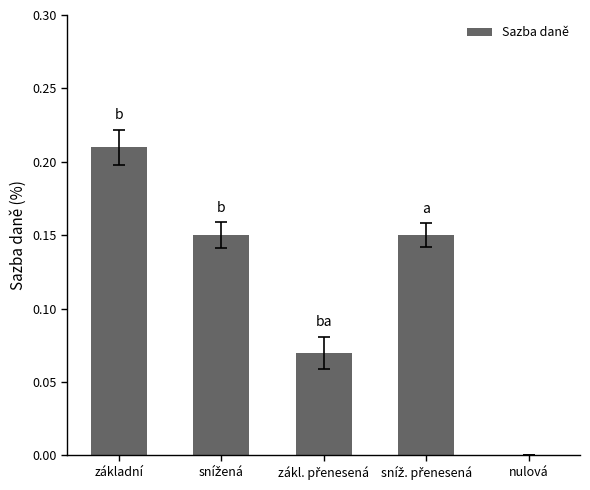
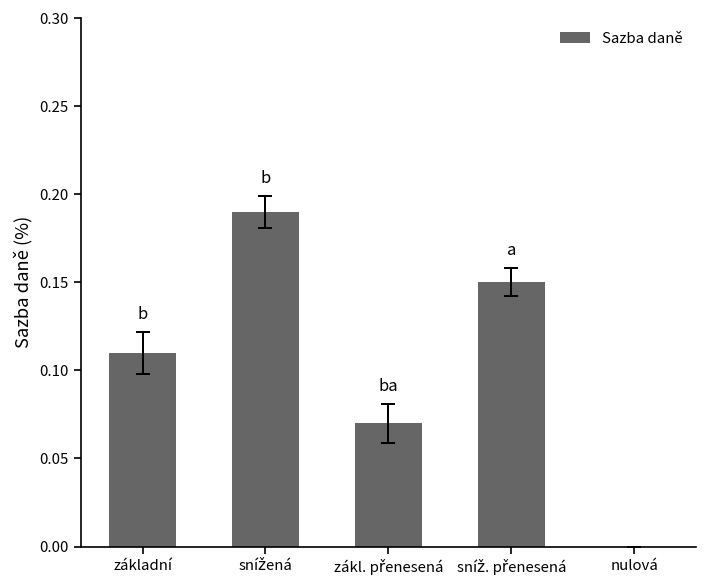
  {
    "Sazba daně": {
-     "základní": 0.21,
-     "snížená": 0.15,
+     "základní": 0.11,
+     "snížená": 0.19,
      "zákl. přenesená": 0.07,
      "sníž. přenesená": 0.15,
      "nulová": 0.00
    }
  }
